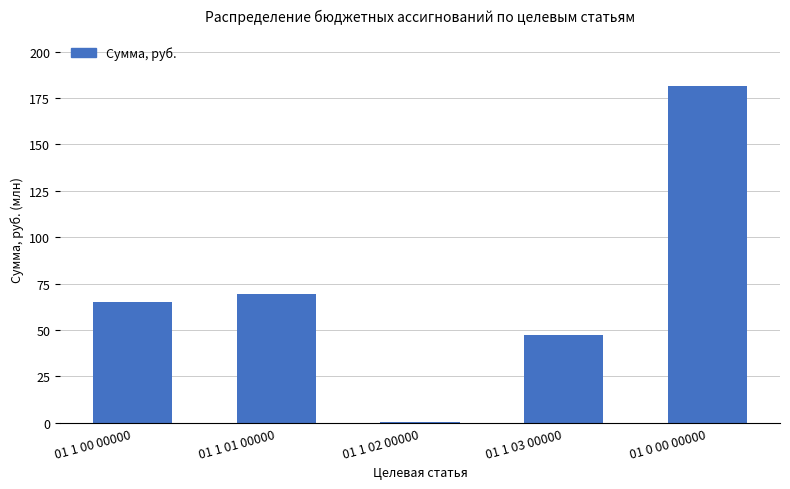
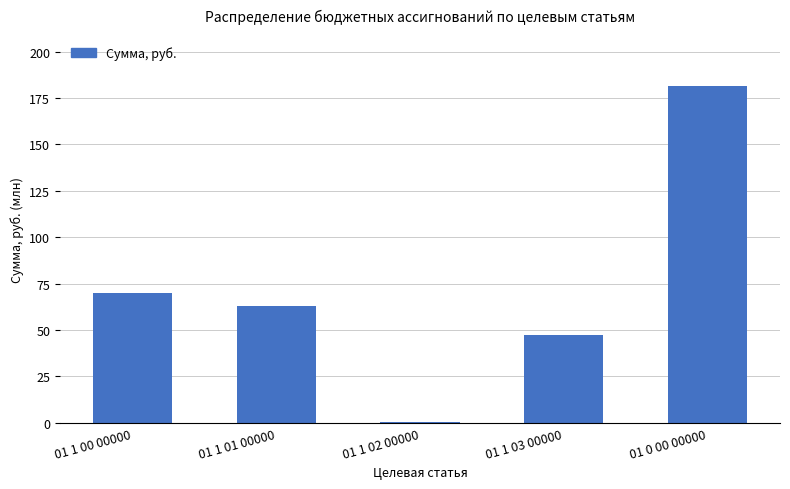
  {
-   "01 1 00 00000": 65,
-   "01 1 01 00000": 70,
+   "01 1 00 00000": 70,
+   "01 1 01 00000": 63,
    "01 1 03 00000": 47,
    "01 0 00 00000": 182
  }
